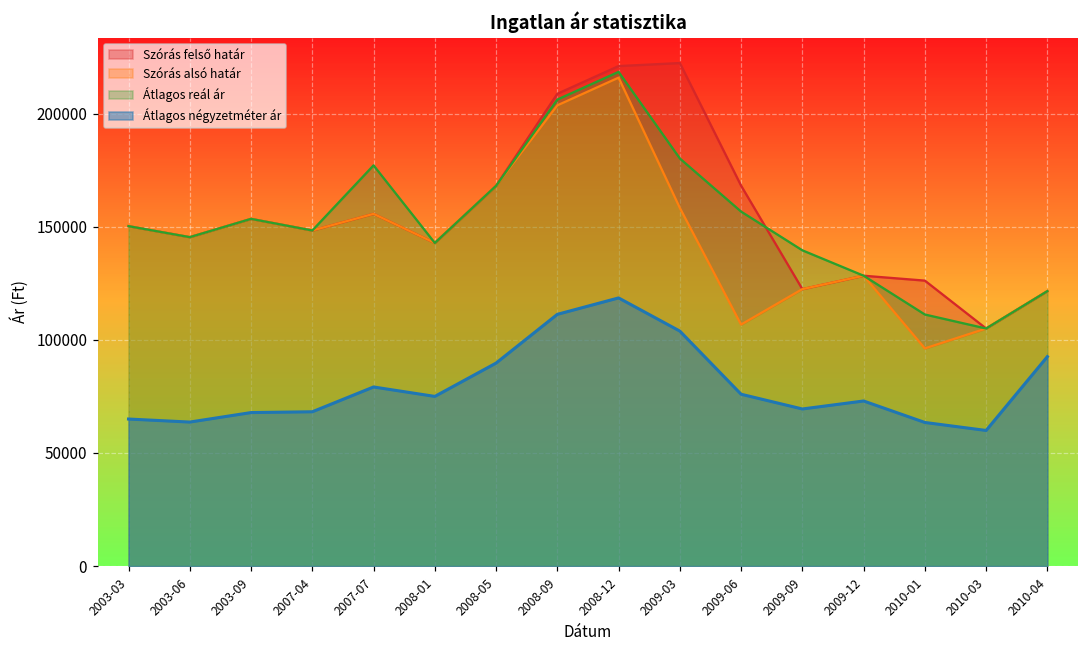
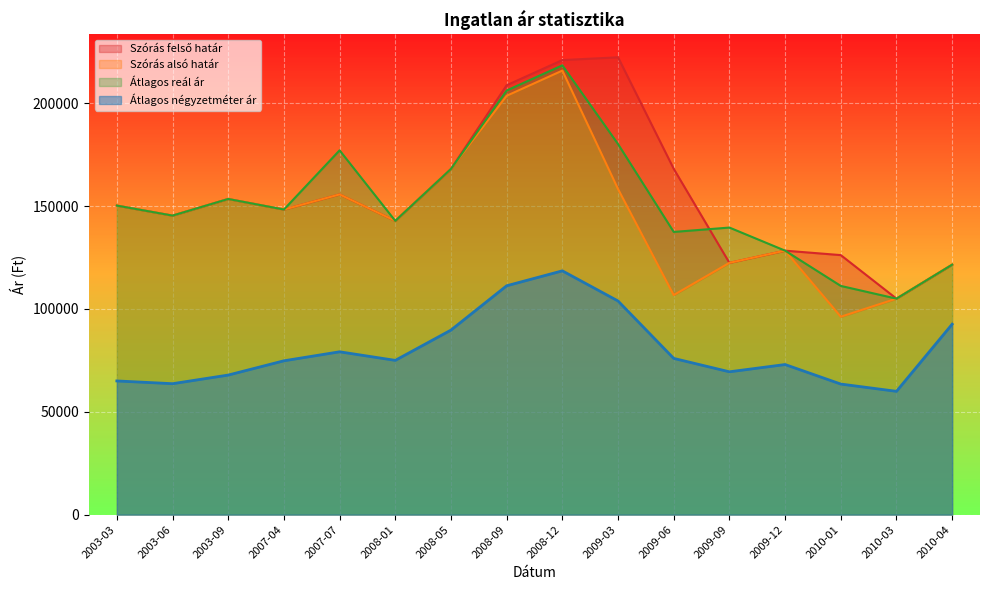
  {
    "Átlagos reál ár": {
      "2007-07": 177000,
      "2008-09": 206000,
      "2008-12": 218000,
      "2009-03": 180000,
-     "2009-06": 157000,
+     "2009-06": 137000,
      "2009-09": 140000,
      "2010-01": 111000
    },
    "Átlagos négyzetméter ár": {
      "2003-03": 65000,
      "2003-06": 64000,
      "2003-09": 68000,
-     "2007-04": 68000,
+     "2007-04": 75000,
      "2007-07": 79000,
      "2008-01": 75000,
      "2008-05": 90000,
      "2008-09": 111000,
      "2008-12": 119000,
      "2009-03": 104000,
      "2009-06": 76000,
      "2009-09": 69000,
      "2009-12": 73000,
      "2010-01": 63000,
      "2010-03": 60000,
      "2010-04": 93000
    }
  }
